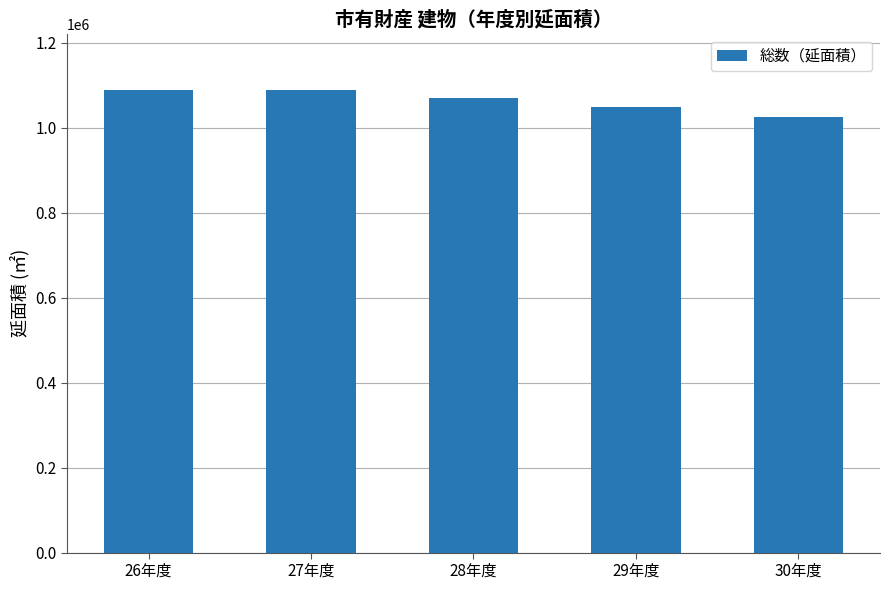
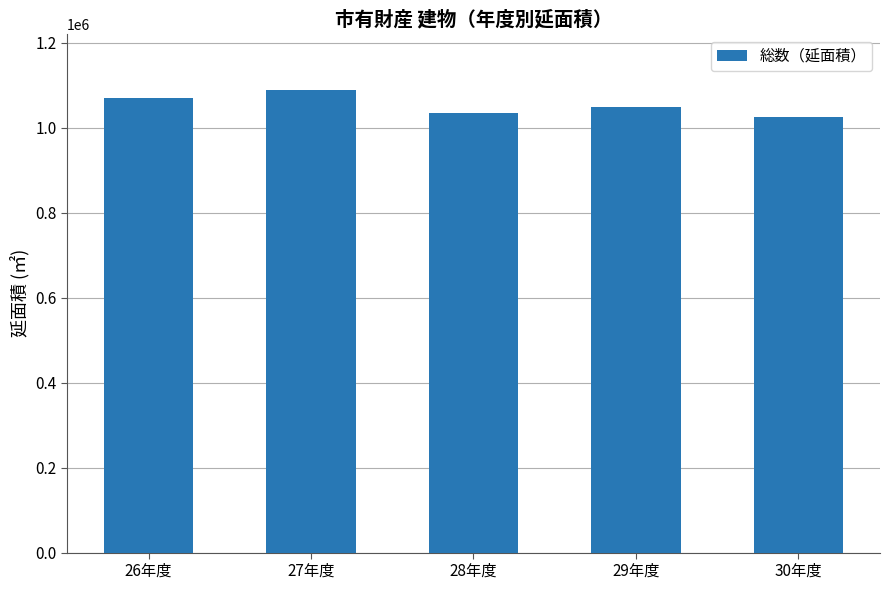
  {
-   "26年度": 1090000,
+   "26年度": 1070000,
    "27年度": 1090000,
-   "28年度": 1070000,
+   "28年度": 1030000,
    "29年度": 1050000,
    "30年度": 1030000
  }
